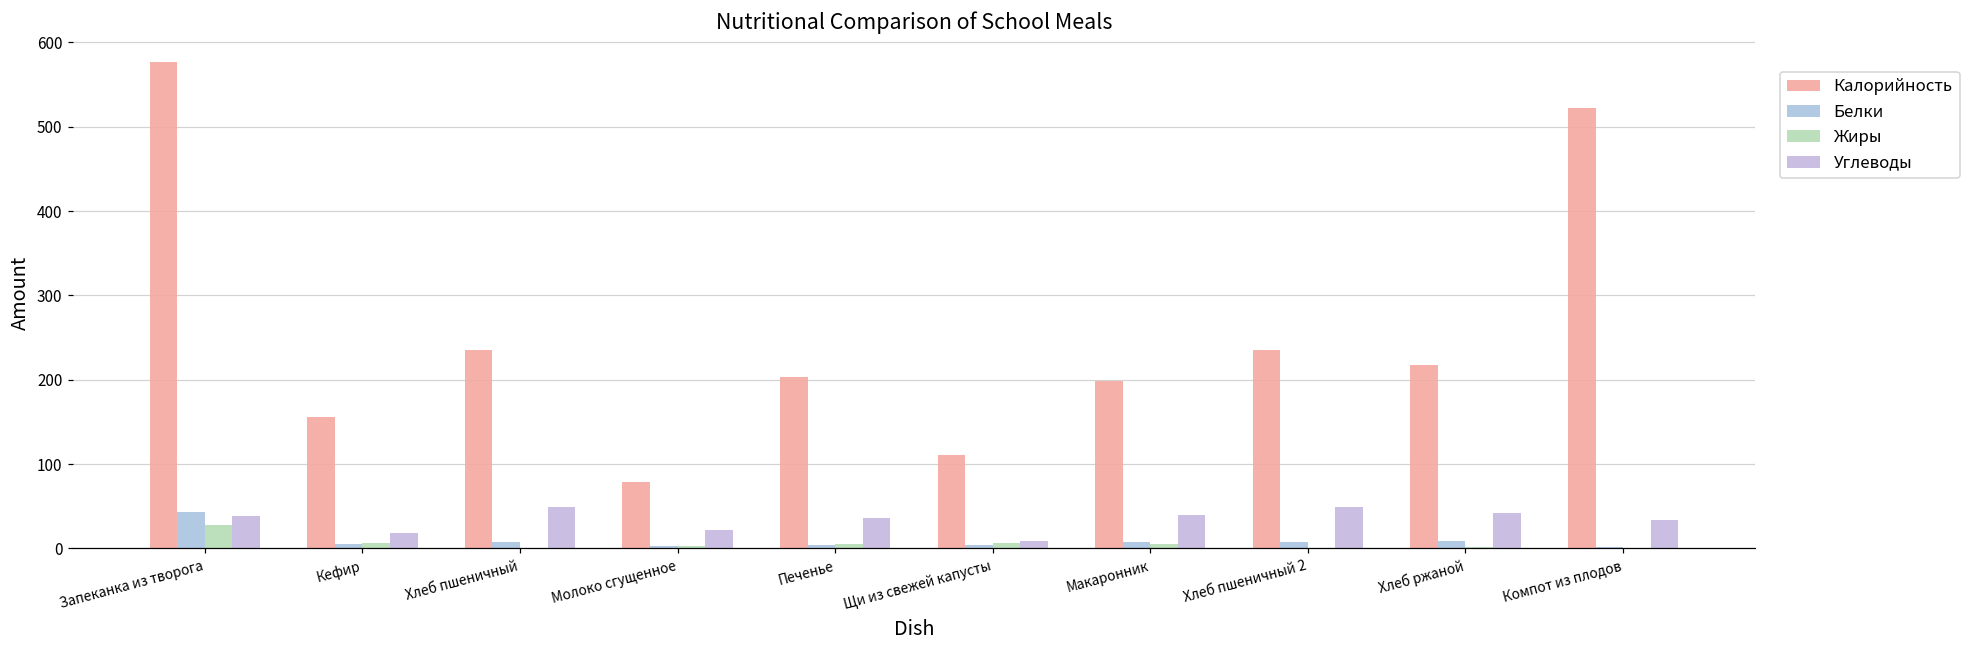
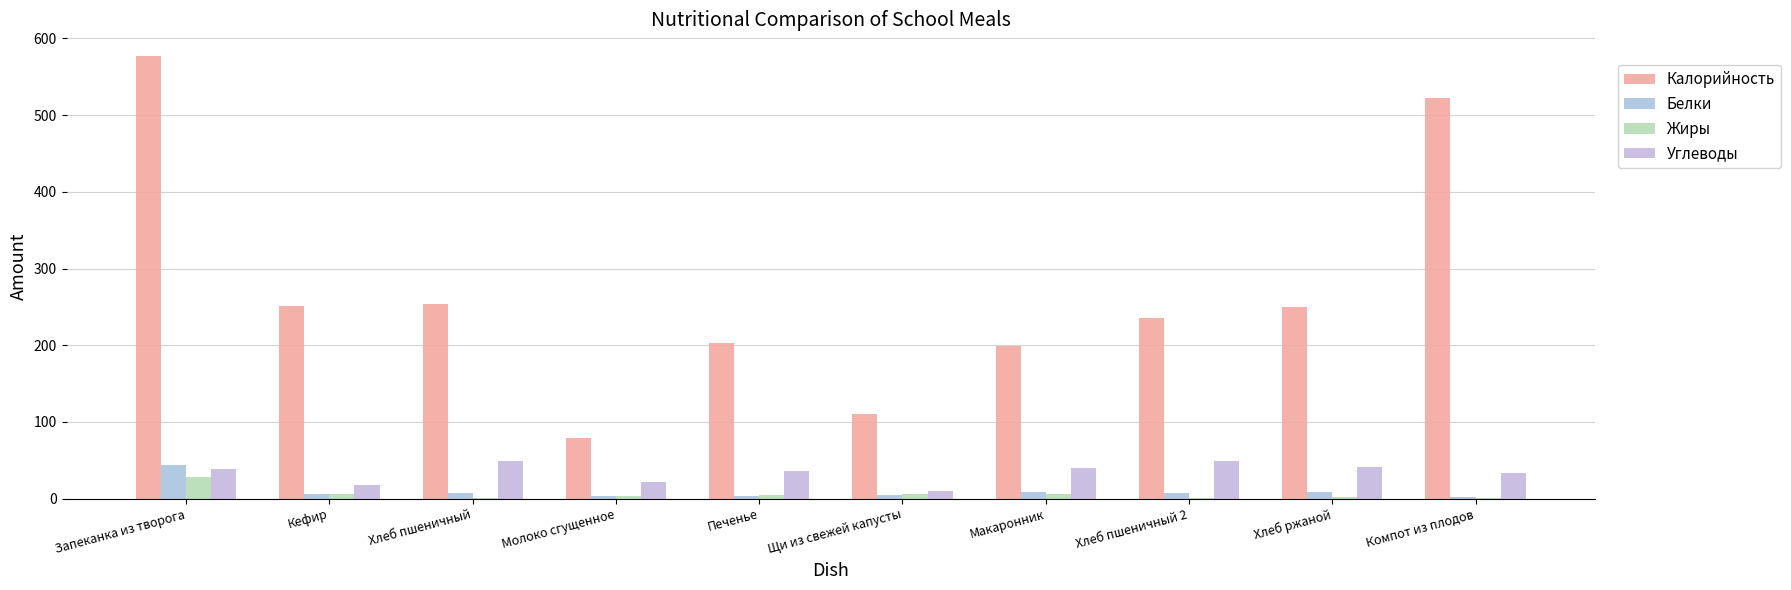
  {
    "Калорийность": {
      "Запеканка из творога": 580,
-     "Кефир": 160,
-     "Хлеб пшеничный": 240,
+     "Кефир": 250,
+     "Хлеб пшеничный": 250,
      "Молоко сгущенное": 80,
      "Печенье": 200,
      "Щи из свежей капусты": 110,
      "Макаронник": 200,
      "Хлеб пшеничный 2": 240,
-     "Хлеб ржаной": 220,
+     "Хлеб ржаной": 250,
      "Компот из плодов": 520
    }
  }
